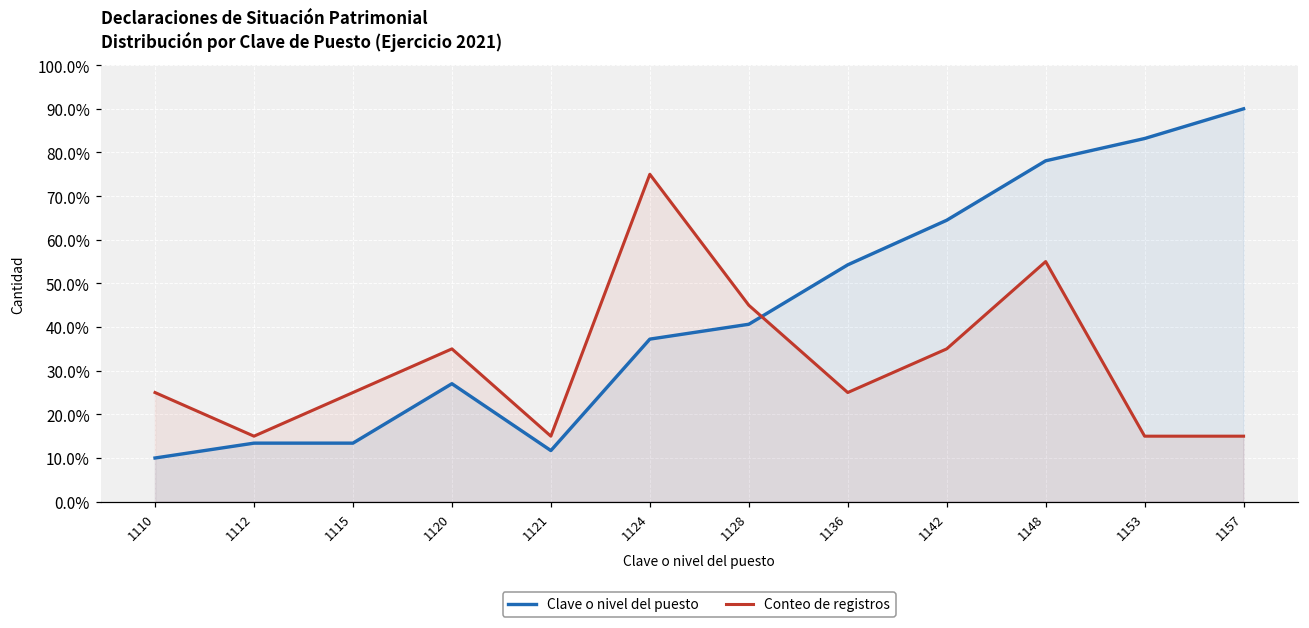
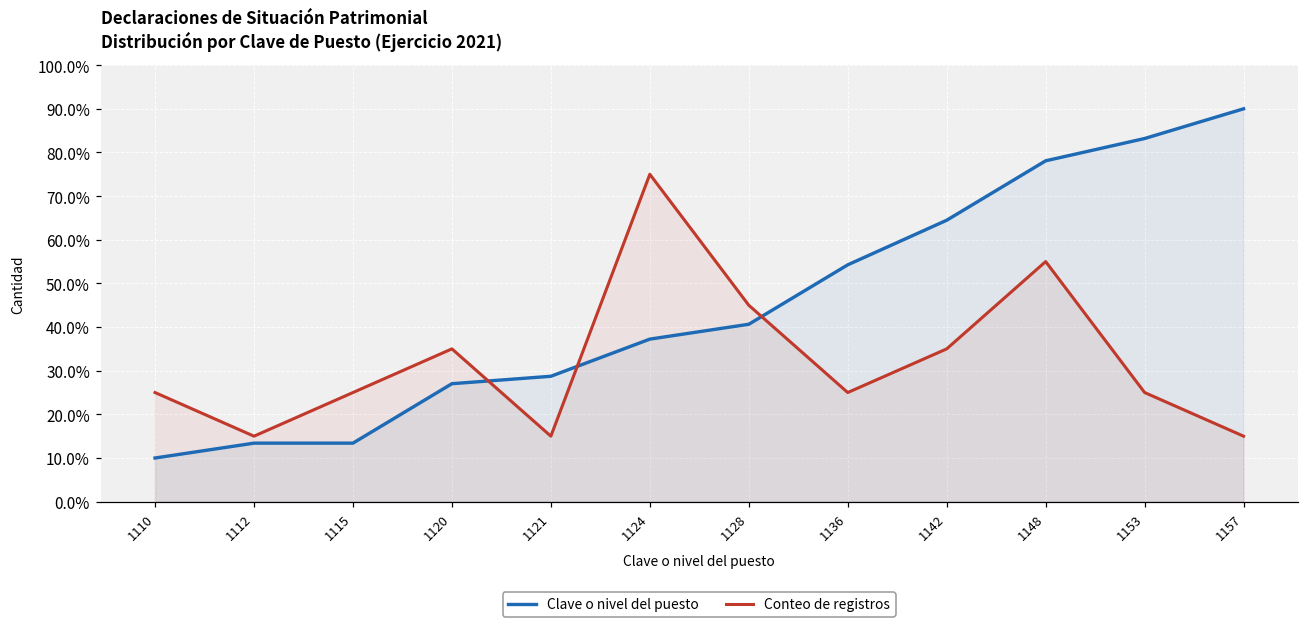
  {
    "Clave o nivel del puesto": {
      "1110": "10%",
      "1112": "13%",
      "1115": "13%",
      "1120": "27%",
-     "1121": "12%",
+     "1121": "29%",
      "1124": "37%",
      "1128": "41%",
      "1136": "54%",
      "1142": "64%",
      "1148": "78%",
      "1153": "83%",
      "1157": "90%"
    },
    "Conteo de registros": {
      "1110": "25%",
      "1112": "15%",
      "1115": "25%",
      "1120": "35%",
      "1121": "15%",
      "1124": "75%",
      "1128": "45%",
      "1136": "25%",
      "1142": "35%",
      "1148": "55%",
-     "1153": "15%",
+     "1153": "25%",
      "1157": "15%"
    }
  }
